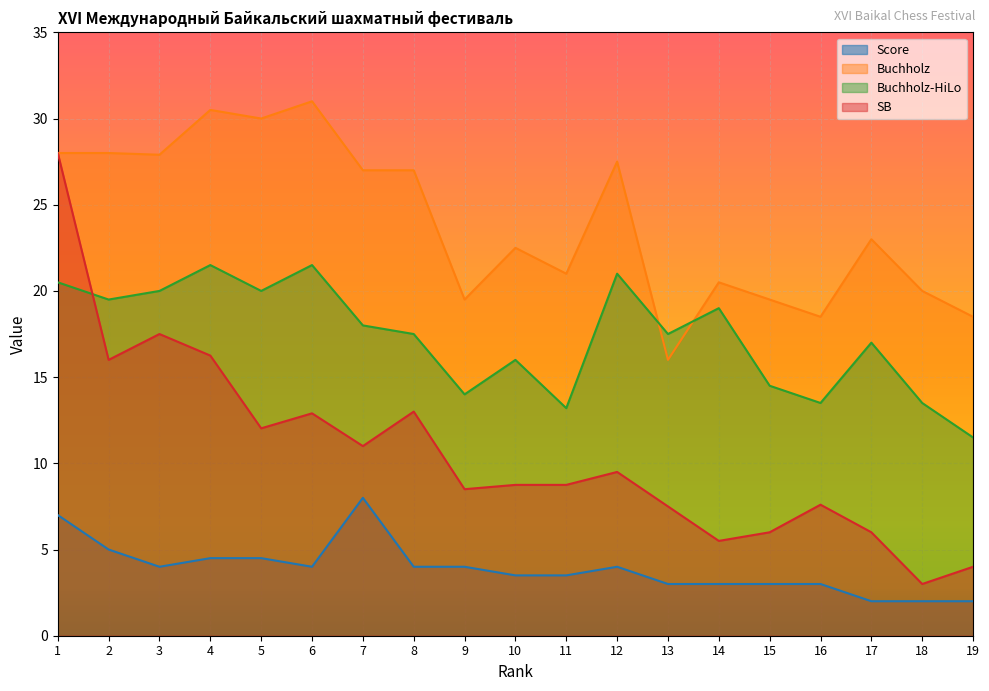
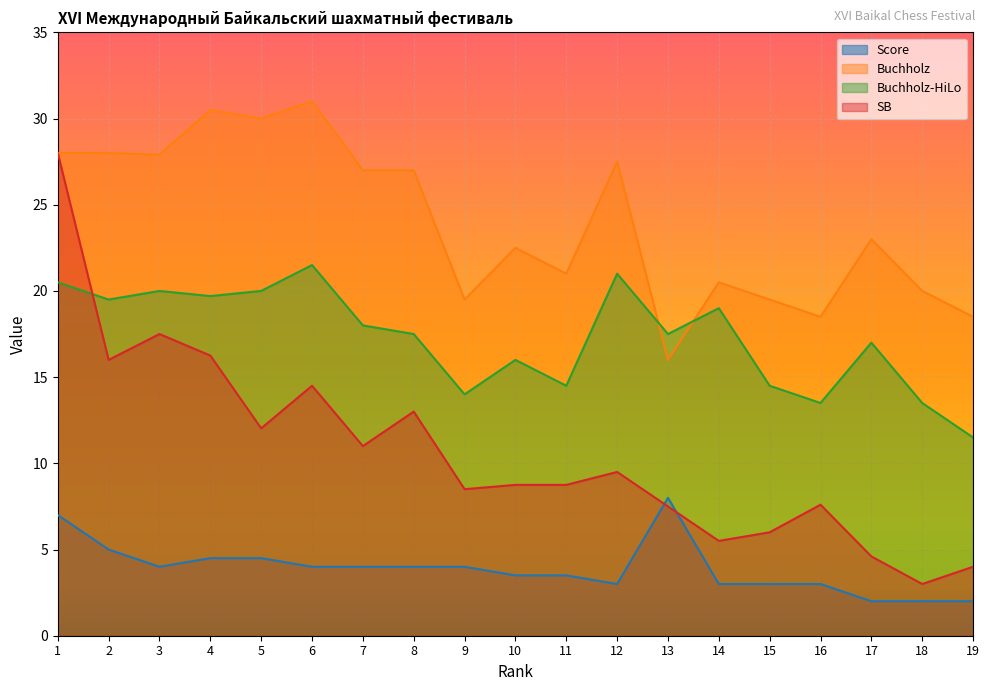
  {
    "Score": {
      "1": 7,
      "2": 5,
      "3": 4,
      "4": 4.5,
      "5": 4.5,
      "6": 4,
-     "7": 8,
+     "7": 4,
      "8": 4,
      "9": 4,
      "10": 3.5,
      "11": 3.5,
-     "12": 4,
-     "13": 3,
+     "12": 3,
+     "13": 8,
      "14": 3,
      "15": 3,
      "16": 3,
      "17": 2,
      "18": 2,
      "19": 2
    },
    "Buchholz": {
      "2": 28.0,
      "3": 27.9,
      "4": 30.5,
      "5": 30.0,
      "6": 31.0,
      "7": 27.0,
      "8": 27.0,
      "9": 19.5,
      "10": 22.5,
      "11": 21.0,
      "12": 27.5,
      "13": 16.0,
      "14": 20.5,
      "15": 19.5,
      "16": 18.5,
      "17": 23.0,
      "18": 20.0,
      "19": 18.5
    },
    "Buchholz-HiLo": {
      "1": 20.5,
      "2": 19.5,
      "3": 20.0,
-     "4": 21.5,
+     "4": 19.7,
      "5": 20.0,
      "6": 21.5,
      "7": 18.0,
      "8": 17.5,
      "9": 14.0,
      "10": 16.0,
-     "11": 13.2,
+     "11": 14.5,
      "12": 21.0,
      "13": 17.5,
      "14": 19.0,
      "15": 14.5,
      "16": 13.5,
      "17": 17.0,
      "18": 13.5,
      "19": 11.5
    },
    "SB": {
      "2": 16.0,
      "3": 17.5,
      "4": 16.3,
      "5": 12.0,
-     "6": 12.9,
+     "6": 14.5,
      "7": 11.0,
      "8": 13.0,
      "9": 8.5,
      "10": 8.8,
      "11": 8.8,
      "12": 9.5,
      "13": 7.5,
      "14": 5.5,
      "15": 6.0,
      "16": 7.6,
-     "17": 6.0,
+     "17": 4.6,
      "18": 3.0,
      "19": 4.0
    }
  }
